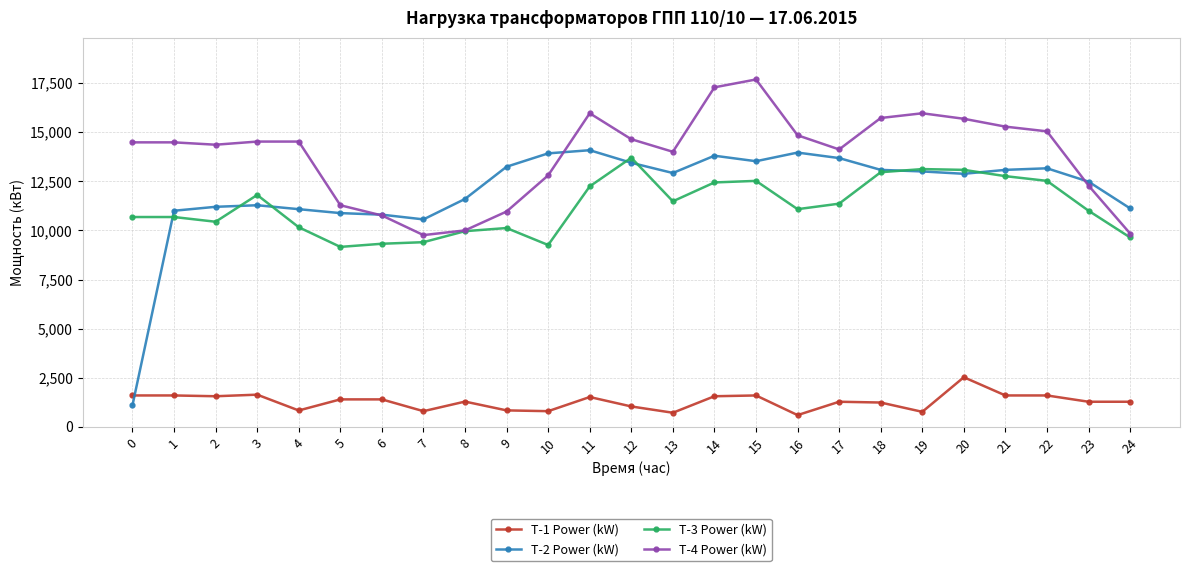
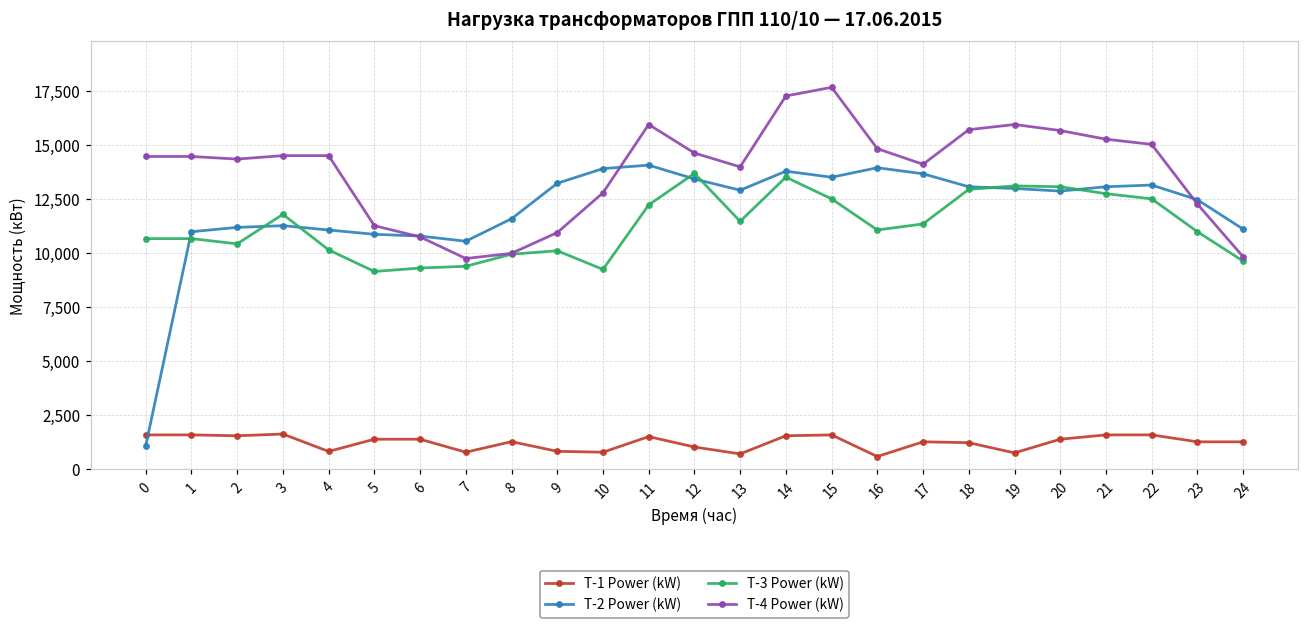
  {
    "T-1 Power (kW)": {
      "0": "1,600",
      "1": "1,600",
      "2": "1,600",
      "3": "1,600",
      "4": "800",
      "5": "1,400",
      "6": "1,400",
      "7": "800",
      "8": "1,300",
      "9": "800",
      "10": "800",
      "11": "1,500",
      "12": "1,000",
      "13": "700",
      "14": "1,600",
      "15": "1,600",
      "16": "600",
      "17": "1,300",
      "18": "1,200",
      "19": "800",
-     "20": "2,500",
+     "20": "1,400",
      "21": "1,600",
      "22": "1,600",
      "23": "1,300",
      "24": "1,300"
    },
    "T-2 Power (kW)": {
      "0": "1,100",
      "1": "11,000",
      "2": "11,200",
      "3": "11,300",
      "4": "11,100",
      "5": "10,900",
      "7": "10,600",
      "8": "11,600",
      "9": "13,200",
      "10": "13,900",
      "11": "14,100",
      "12": "13,400",
      "13": "12,900",
      "14": "13,800",
      "15": "13,500",
      "16": "14,000",
      "17": "13,700",
      "20": "12,900",
      "21": "13,100",
      "22": "13,200",
      "23": "12,500",
      "24": "11,100"
    },
    "T-3 Power (kW)": {
      "0": "10,700",
      "1": "10,700",
      "2": "10,400",
      "3": "11,800",
      "4": "10,200",
      "5": "9,200",
      "6": "9,300",
      "7": "9,400",
      "9": "10,100",
      "10": "9,300",
      "11": "12,200",
      "12": "13,700",
      "13": "11,500",
-     "14": "12,400",
+     "14": "13,500",
      "15": "12,500",
      "16": "11,100",
      "17": "11,400",
      "20": "13,100",
      "21": "12,800",
      "22": "12,500",
      "23": "11,000",
      "24": "9,600"
    },
    "T-4 Power (kW)": {
      "0": "14,500",
      "1": "14,500",
      "2": "14,400",
      "3": "14,500",
      "4": "14,500",
      "5": "11,300",
      "7": "9,800",
      "9": "11,000",
      "10": "12,800",
      "11": "16,000",
      "12": "14,600",
      "13": "14,000",
      "14": "17,300",
      "15": "17,700",
      "16": "14,800",
      "17": "14,100",
      "18": "15,700",
      "19": "16,000",
      "20": "15,700",
      "21": "15,300",
      "22": "15,000",
      "23": "12,300",
      "24": "9,800"
    }
  }
